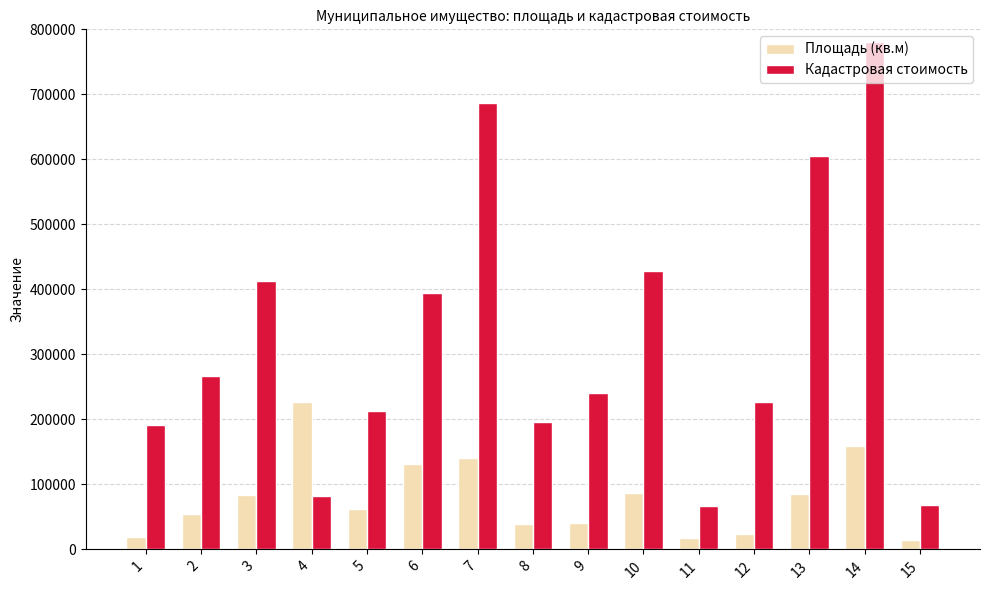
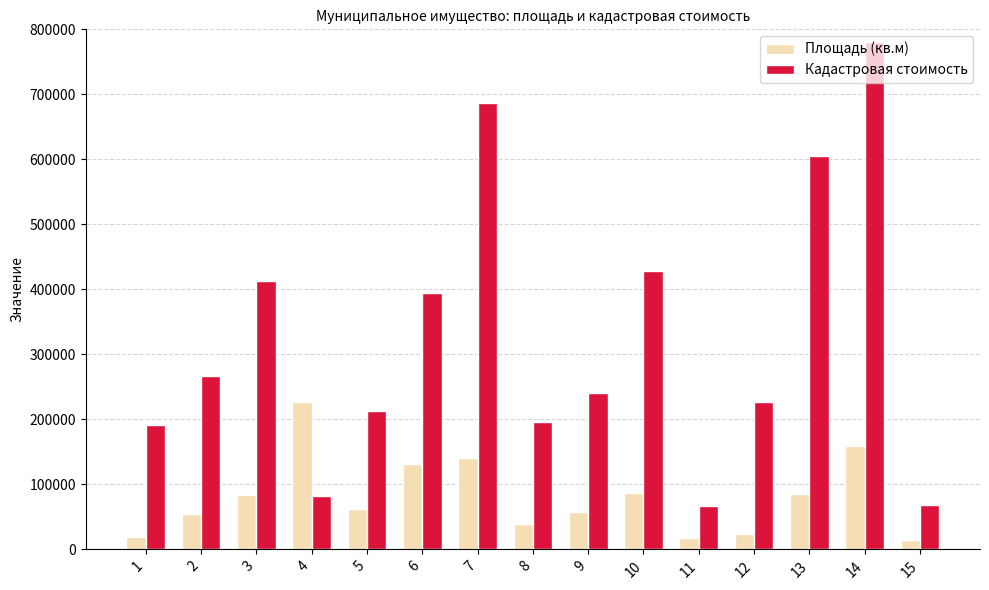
  {
    "Площадь (кв.м)": {
      "1": 20000,
      "2": 50000,
      "3": 80000,
      "4": 230000,
      "5": 60000,
      "6": 130000,
      "7": 140000,
      "8": 40000,
-     "9": 40000,
+     "9": 60000,
      "10": 90000,
      "11": 20000,
      "12": 20000,
      "13": 80000,
      "14": 160000,
      "15": 10000
    },
    "Кадастровая стоимость": {
      "1": 190000,
      "2": 270000,
      "3": 410000,
      "4": 80000,
      "5": 210000,
      "6": 390000,
      "7": 690000,
      "8": 200000,
      "9": 240000,
      "10": 430000,
      "11": 70000,
      "12": 230000,
      "13": 600000,
      "15": 70000
    }
  }
